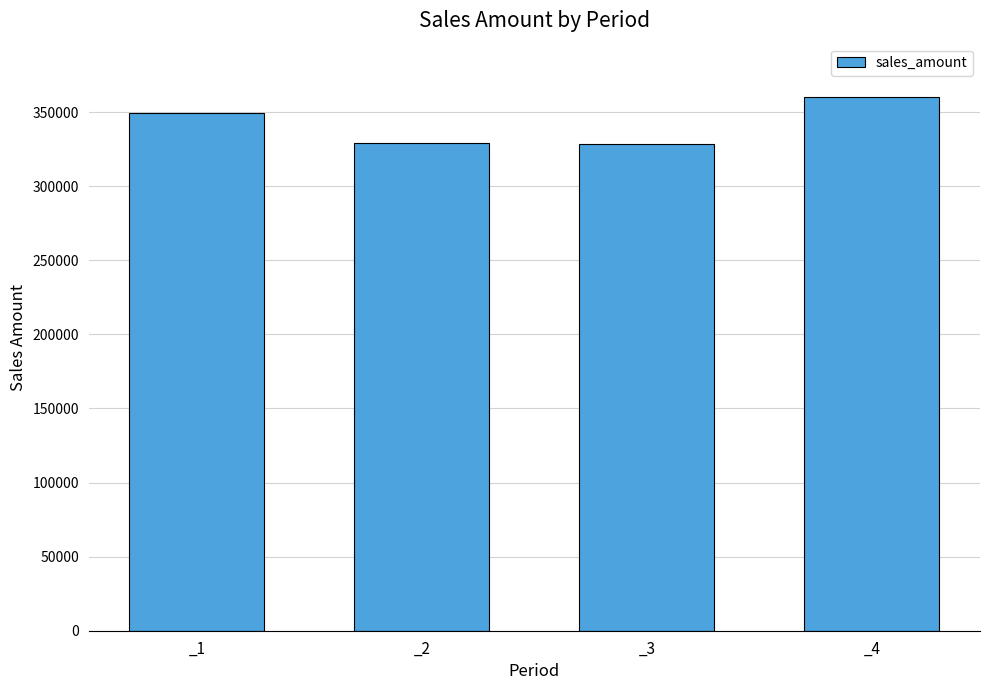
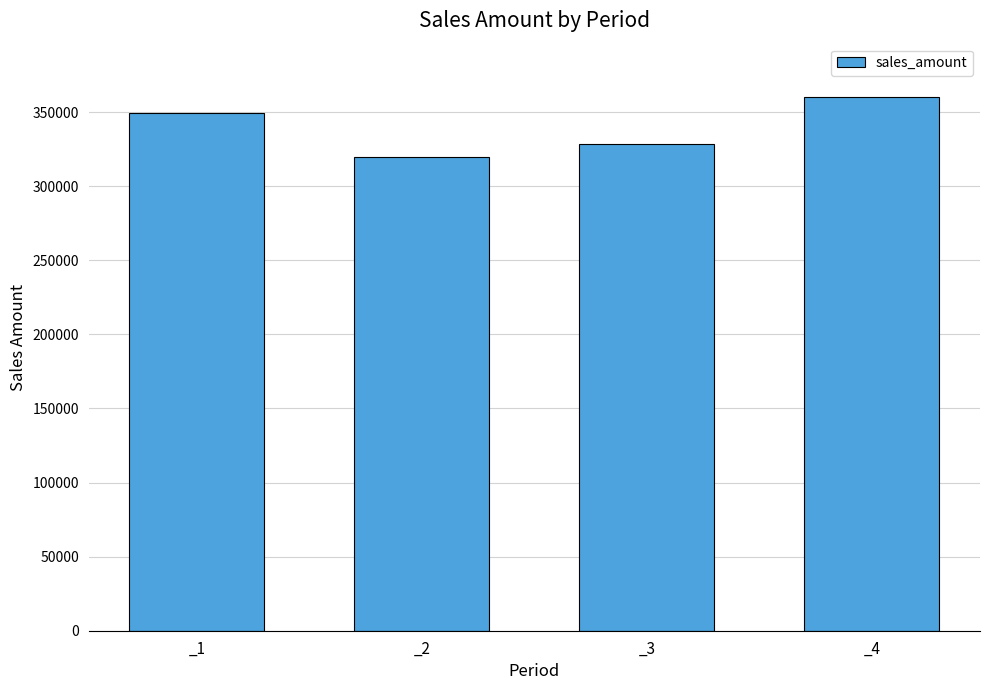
  {
    "_1": 350000,
-   "_2": 329000,
+   "_2": 320000,
    "_3": 328000,
    "_4": 360000
  }
